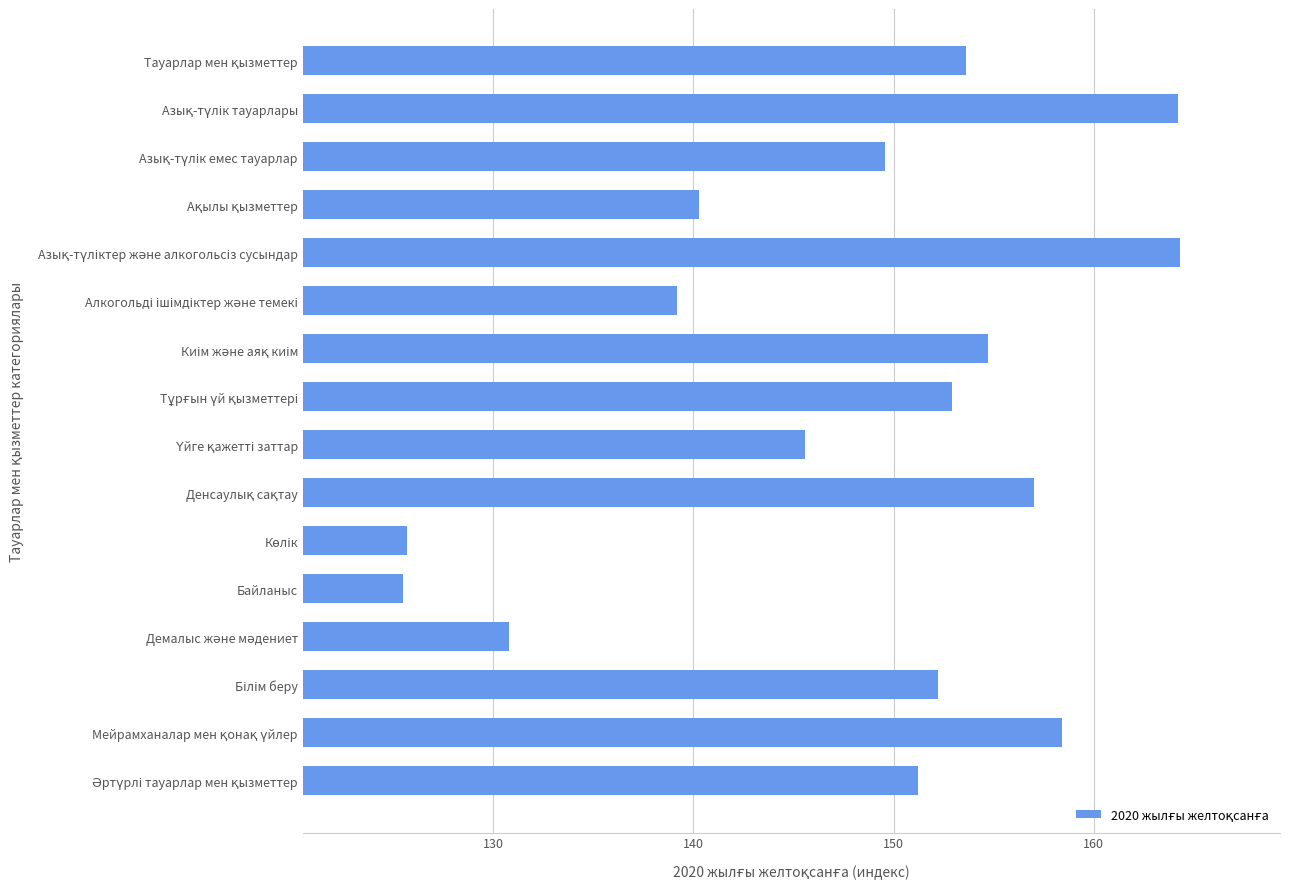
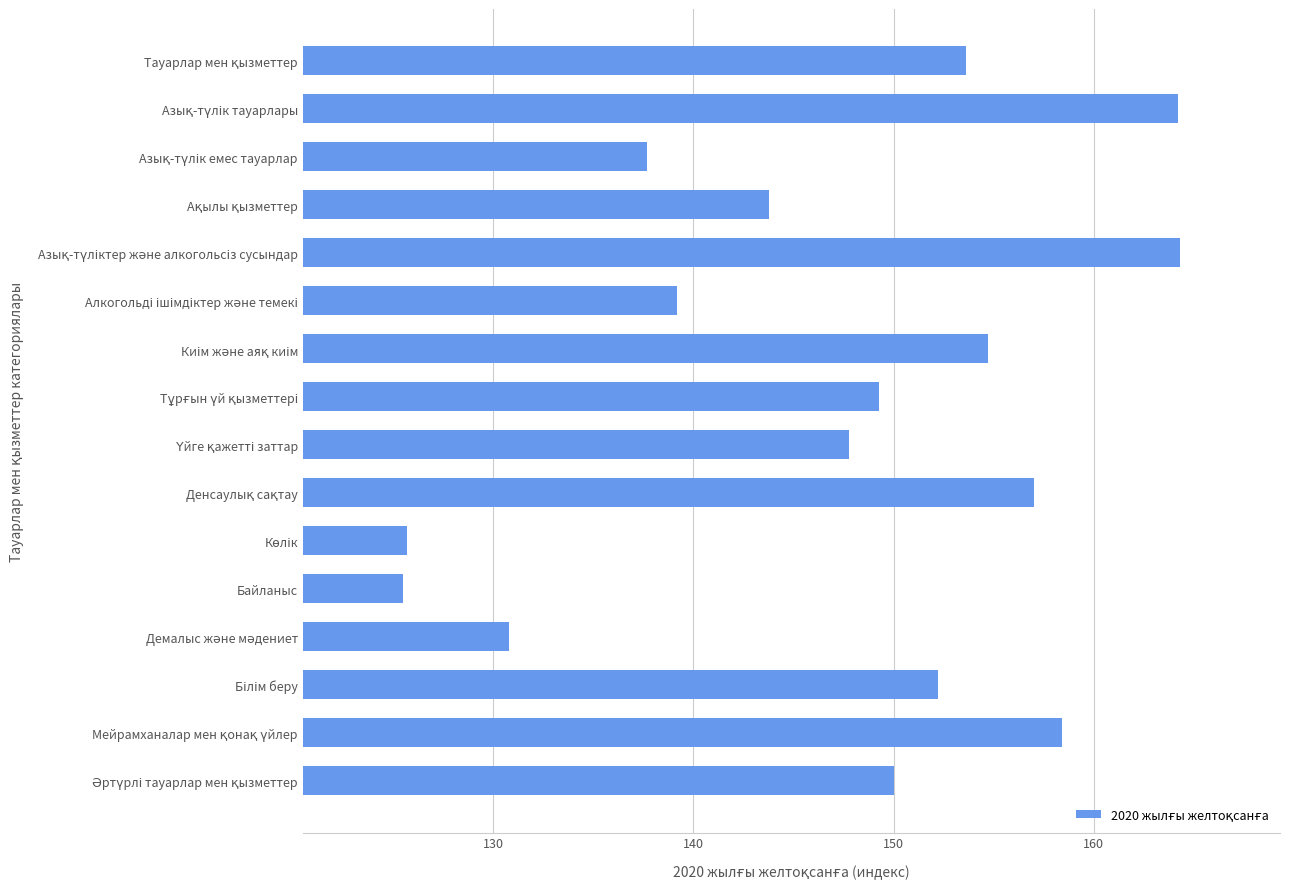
  {
    "Тауарлар мен қызметтер": 153.6,
    "Азық-түлік тауарлары": 164.2,
-   "Азық-түлік емес тауарлар": 149.6,
-   "Ақылы қызметтер": 140.3,
+   "Азық-түлік емес тауарлар": 137.7,
+   "Ақылы қызметтер": 143.8,
    "Азық-түліктер және алкогольсіз сусындар": 164.3,
    "Алкогольді ішімдіктер және темекі": 139.2,
    "Киім және аяқ киім": 154.7,
-   "Тұрғын үй қызметтері": 152.9,
-   "Үйге қажетті заттар": 145.6,
+   "Тұрғын үй қызметтері": 149.3,
+   "Үйге қажетті заттар": 147.8,
    "Денсаулық сақтау": 157.0,
    "Көлік": 125.7,
    "Байланыс": 125.5,
    "Демалыс және мәдениет": 130.8,
    "Білім беру": 152.2,
    "Мейрамханалар мен қонақ үйлер": 158.4,
-   "Әртүрлі тауарлар мен қызметтер": 151.2
+   "Әртүрлі тауарлар мен қызметтер": 150.0
  }
